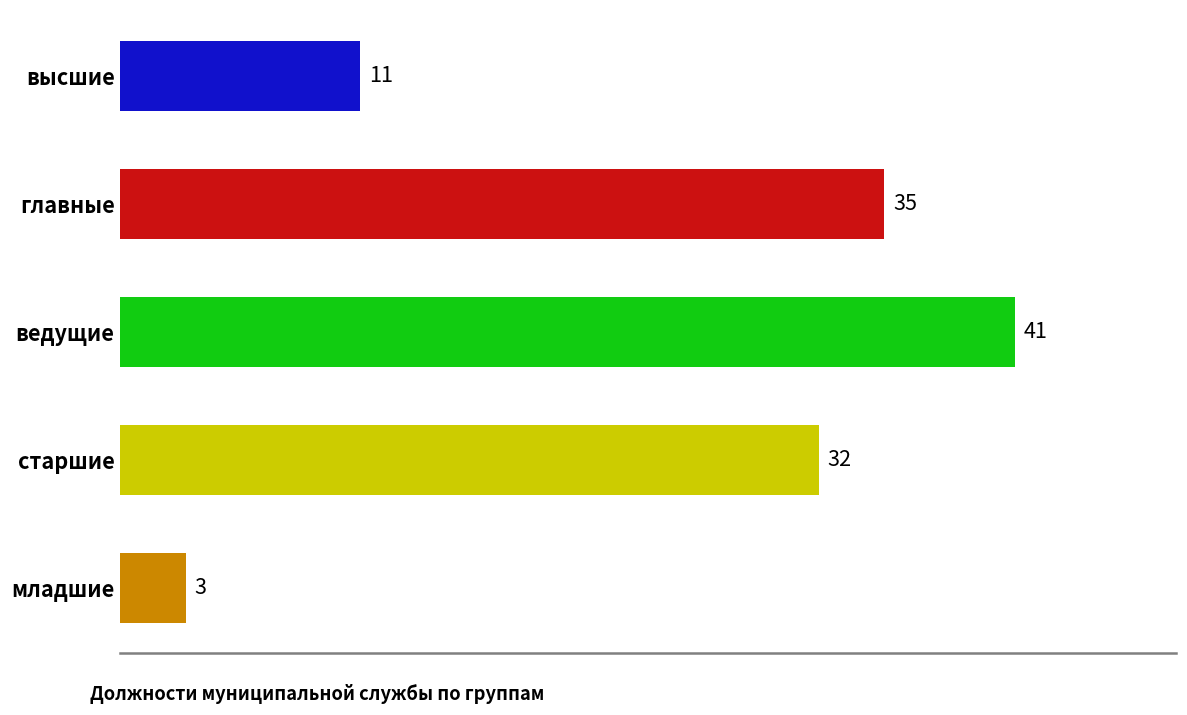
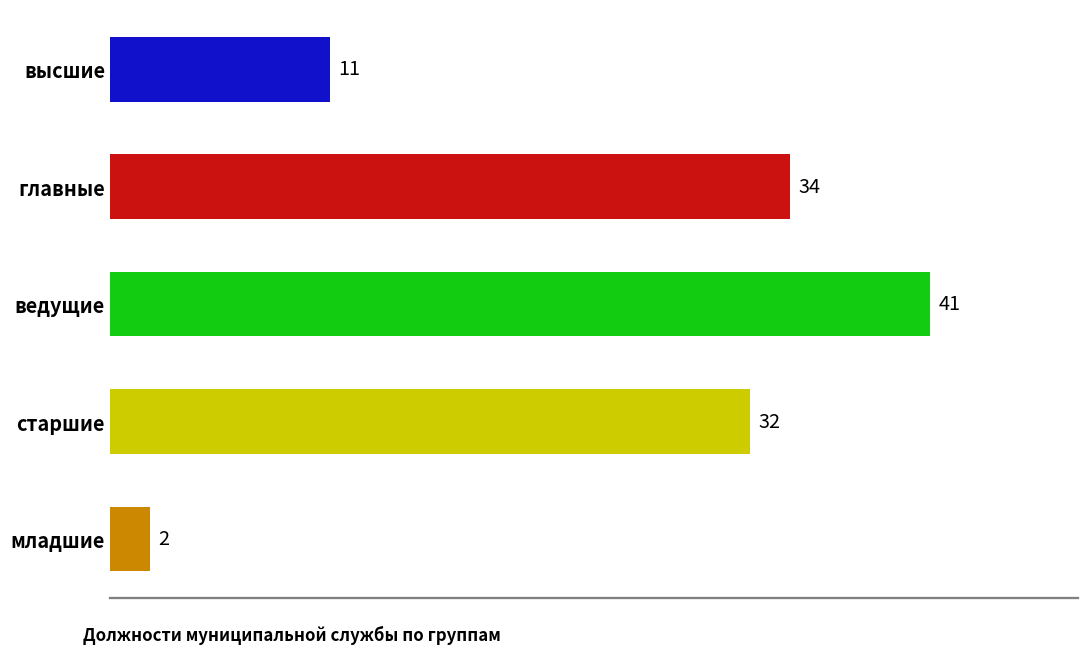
  {
    "высшие": 11,
-   "главные": 35,
+   "главные": 34,
    "ведущие": 41,
    "старшие": 32,
-   "младшие": 3
+   "младшие": 2
  }
